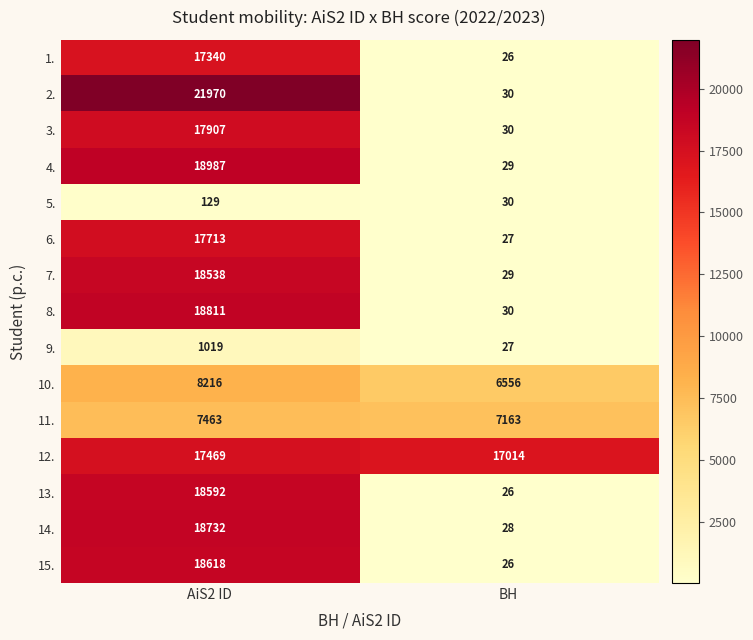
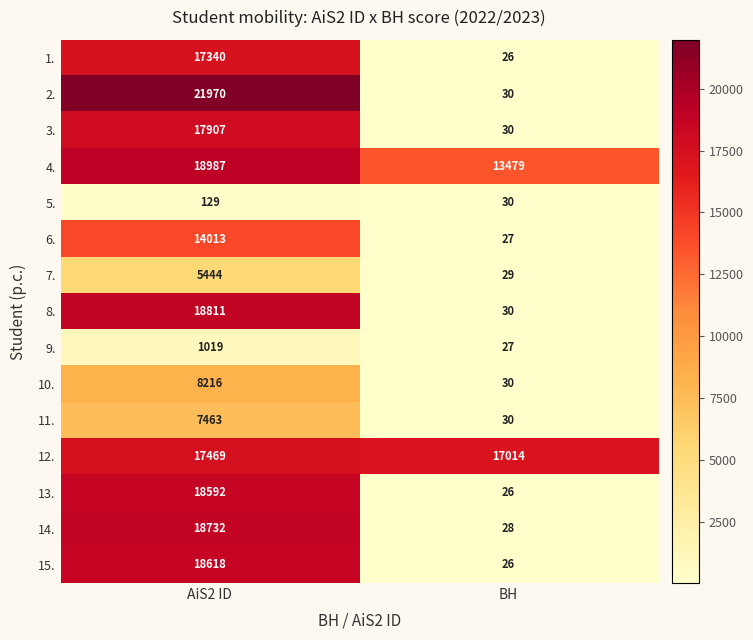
  {
    "1.": {
      "AiS2 ID": 17340,
      "BH": 26
    },
    "2.": {
      "AiS2 ID": 21970,
      "BH": 30
    },
    "3.": {
      "AiS2 ID": 17907,
      "BH": 30
    },
    "4.": {
      "AiS2 ID": 18987,
-     "BH": 29
+     "BH": 13479
    },
    "5.": {
      "AiS2 ID": 129,
      "BH": 30
    },
    "6.": {
-     "AiS2 ID": 17713,
+     "AiS2 ID": 14013,
      "BH": 27
    },
    "7.": {
-     "AiS2 ID": 18538,
+     "AiS2 ID": 5444,
      "BH": 29
    },
    "8.": {
      "AiS2 ID": 18811,
      "BH": 30
    },
    "9.": {
      "AiS2 ID": 1019,
      "BH": 27
    },
    "10.": {
      "AiS2 ID": 8216,
-     "BH": 6556
+     "BH": 30
    },
    "11.": {
      "AiS2 ID": 7463,
-     "BH": 7163
+     "BH": 30
    },
    "12.": {
      "AiS2 ID": 17469,
      "BH": 17014
    },
    "13.": {
      "AiS2 ID": 18592,
      "BH": 26
    },
    "14.": {
      "AiS2 ID": 18732,
      "BH": 28
    },
    "15.": {
      "AiS2 ID": 18618,
      "BH": 26
    }
  }
